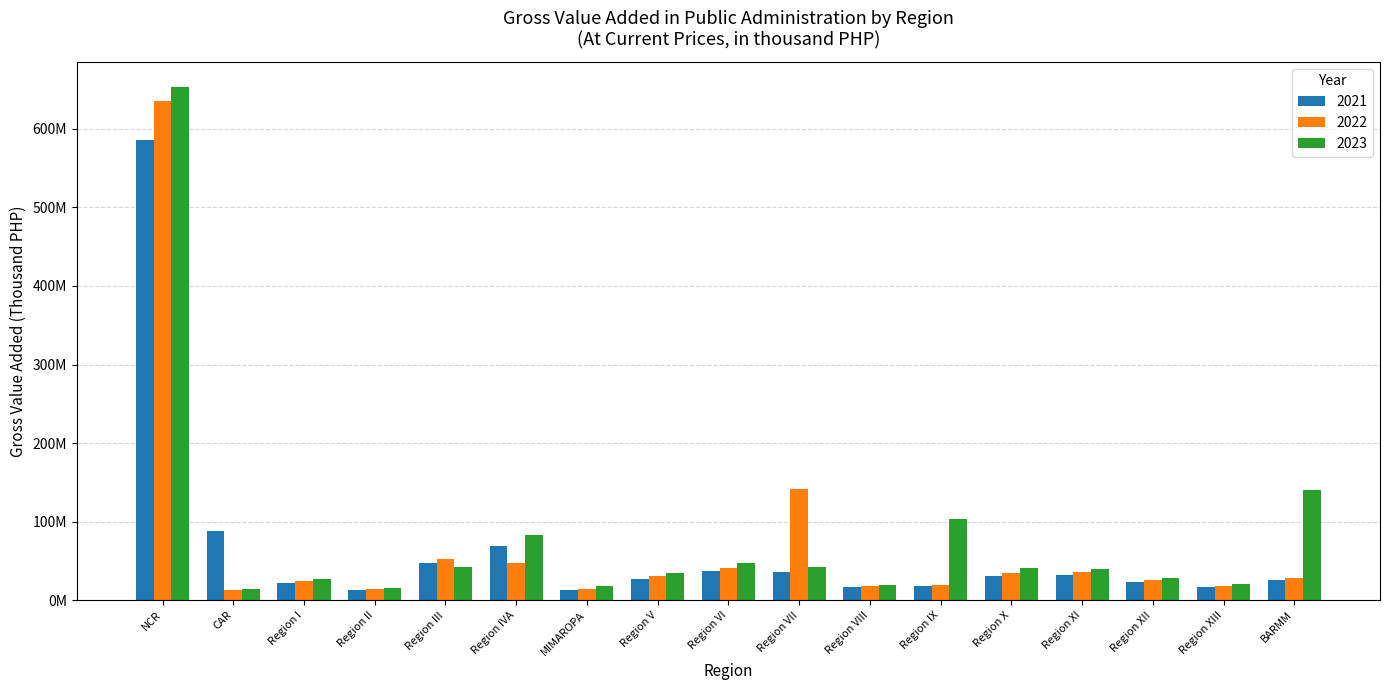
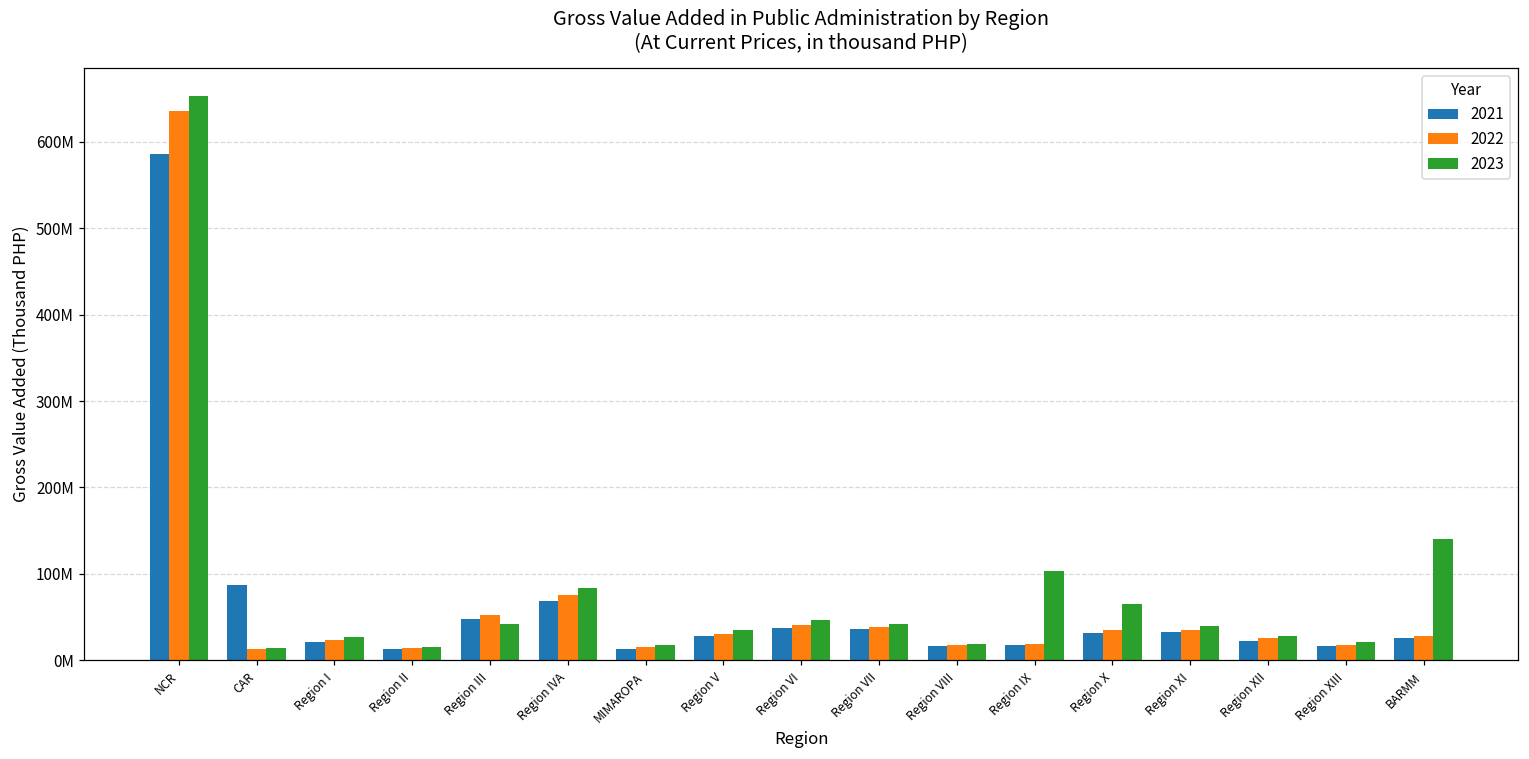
  {
    "2021": {
      "NCR": 590000000,
      "CAR": 90000000,
      "Region I": 20000000,
      "Region II": 10000000,
      "Region III": 50000000,
      "Region IVA": 70000000,
      "MIMAROPA": 10000000,
      "Region V": 30000000,
      "Region VI": 40000000,
      "Region VII": 40000000,
      "Region VIII": 20000000,
      "Region IX": 20000000,
      "Region X": 30000000,
      "Region XI": 30000000,
      "Region XII": 20000000,
      "Region XIII": 20000000,
      "BARMM": 30000000
    },
    "2022": {
      "NCR": 630000000,
      "CAR": 10000000,
      "Region I": 20000000,
      "Region II": 10000000,
      "Region III": 50000000,
-     "Region IVA": 50000000,
+     "Region IVA": 80000000,
      "MIMAROPA": 10000000,
      "Region V": 30000000,
      "Region VI": 40000000,
-     "Region VII": 140000000,
+     "Region VII": 40000000,
      "Region VIII": 20000000,
      "Region IX": 20000000,
      "Region X": 30000000,
      "Region XI": 40000000,
      "Region XII": 30000000,
      "Region XIII": 20000000,
      "BARMM": 30000000
    },
    "2023": {
      "NCR": 650000000,
      "CAR": 10000000,
      "Region I": 30000000,
      "Region II": 20000000,
      "Region III": 40000000,
      "Region IVA": 80000000,
      "MIMAROPA": 20000000,
      "Region V": 40000000,
      "Region VI": 50000000,
      "Region VII": 40000000,
      "Region VIII": 20000000,
      "Region IX": 100000000,
-     "Region X": 40000000,
+     "Region X": 70000000,
      "Region XI": 40000000,
      "Region XII": 30000000,
      "Region XIII": 20000000,
      "BARMM": 140000000
    }
  }
